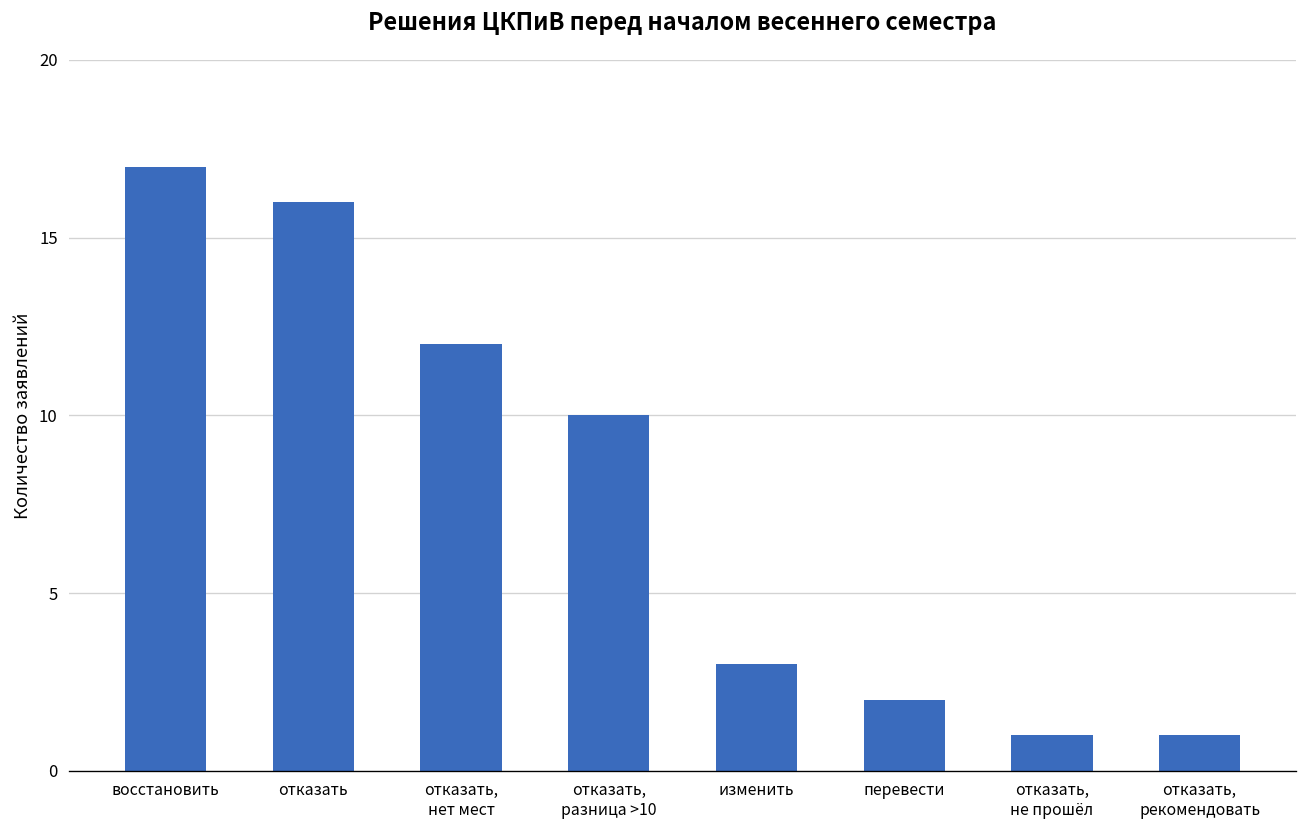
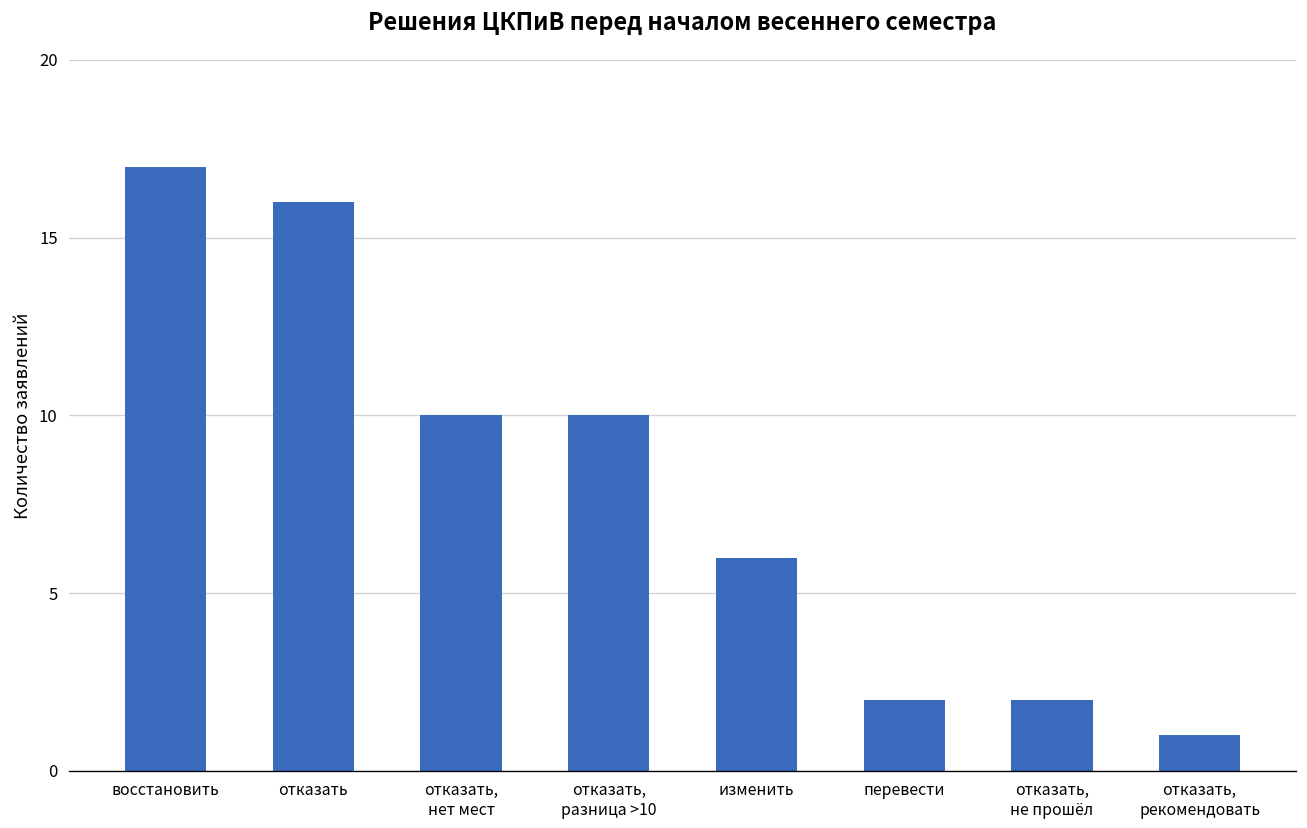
  {
    "восстановить": 17,
    "отказать": 16,
-   "отказать, нет мест": 12,
+   "отказать, нет мест": 10,
    "отказать, разница >10": 10,
-   "изменить": 3,
+   "изменить": 6,
    "перевести": 2,
-   "отказать, не прошёл": 1,
+   "отказать, не прошёл": 2,
    "отказать, рекомендовать": 1
  }
